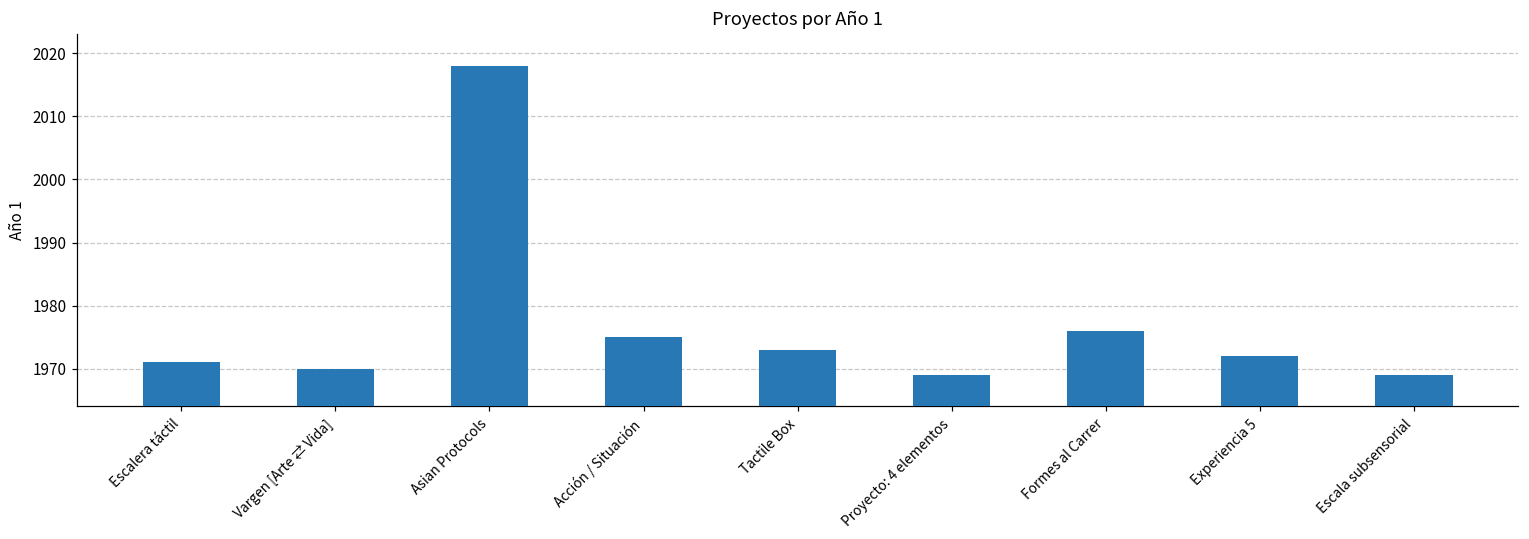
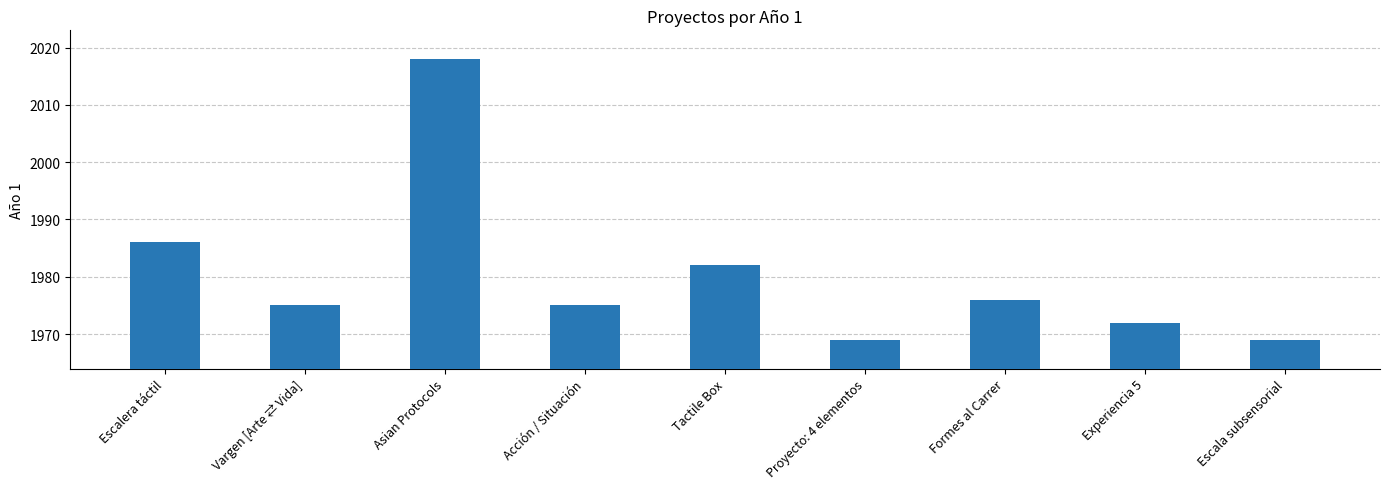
  {
-   "Escalera táctil": 1971,
-   "Vargen [Arte ⇄ Vida]": 1970,
+   "Escalera táctil": 1986,
+   "Vargen [Arte ⇄ Vida]": 1975,
    "Asian Protocols": 2018,
    "Acción / Situación": 1975,
-   "Tactile Box": 1973,
+   "Tactile Box": 1982,
    "Proyecto: 4 elementos": 1969,
    "Formes al Carrer": 1976,
    "Experiencia 5": 1972,
    "Escala subsensorial": 1969
  }
